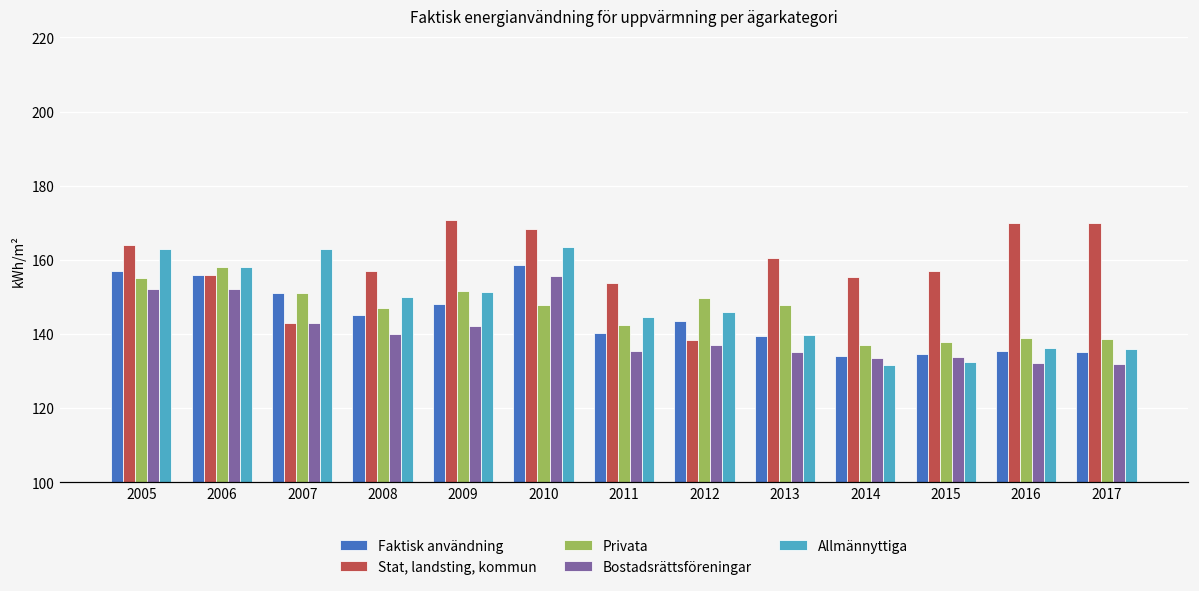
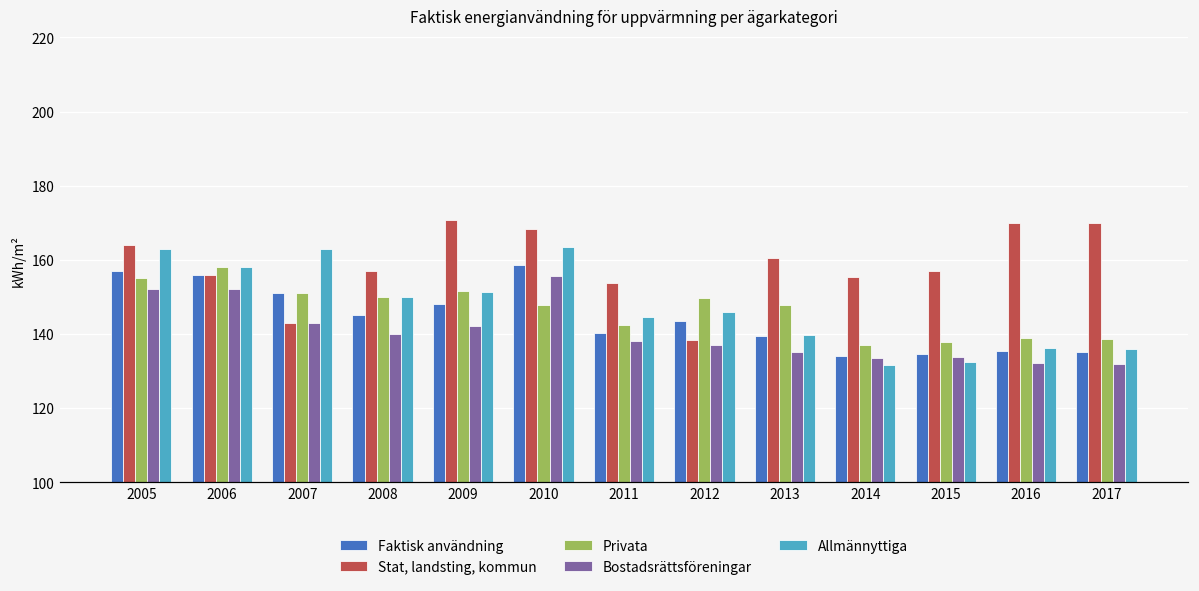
  {
    "Stat, landsting, kommun": {
      "2005": 164,
      "2006": 156,
      "2007": 143,
      "2008": 157,
      "2009": 171,
      "2010": 168,
      "2011": 154,
      "2012": 138,
      "2013": 161,
      "2014": 155,
      "2015": 157,
      "2016": 170,
      "2017": 170
    },
    "Privata": {
      "2005": 155,
      "2006": 158,
      "2007": 151,
-     "2008": 147,
+     "2008": 150,
      "2009": 152,
      "2010": 148,
      "2011": 143,
      "2012": 150,
      "2013": 148,
      "2014": 137,
      "2015": 138,
      "2016": 139,
      "2017": 139
    },
    "Bostadsrättsföreningar": {
      "2005": 152,
      "2006": 152,
      "2007": 143,
      "2008": 140,
      "2009": 142,
      "2010": 156,
-     "2011": 135,
+     "2011": 138,
      "2012": 137,
      "2013": 135,
      "2014": 134,
      "2015": 134,
      "2016": 132,
      "2017": 132
    }
  }
